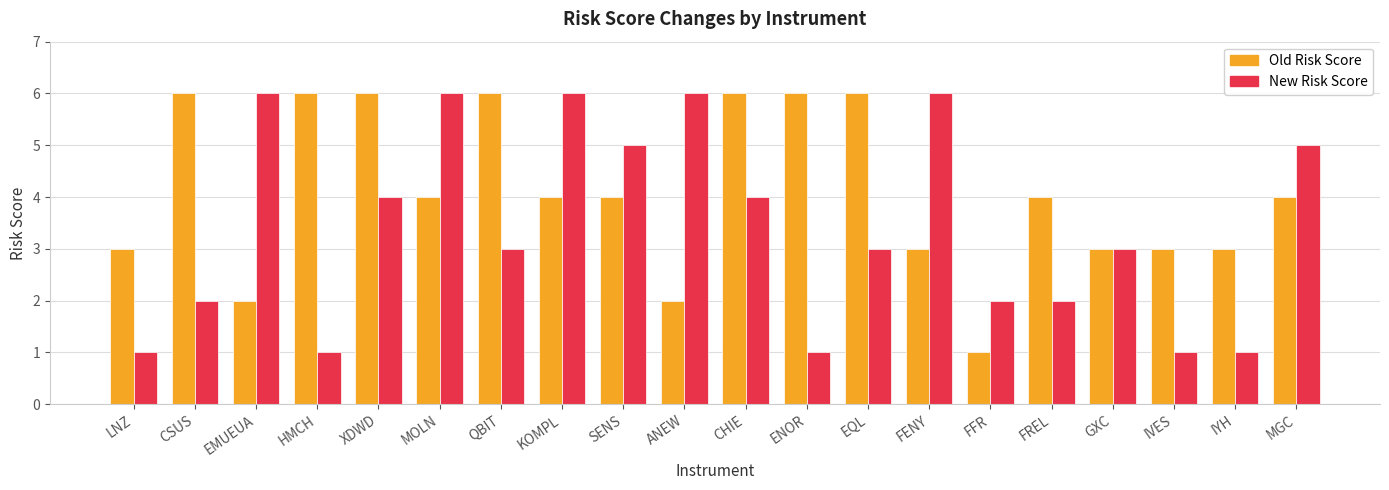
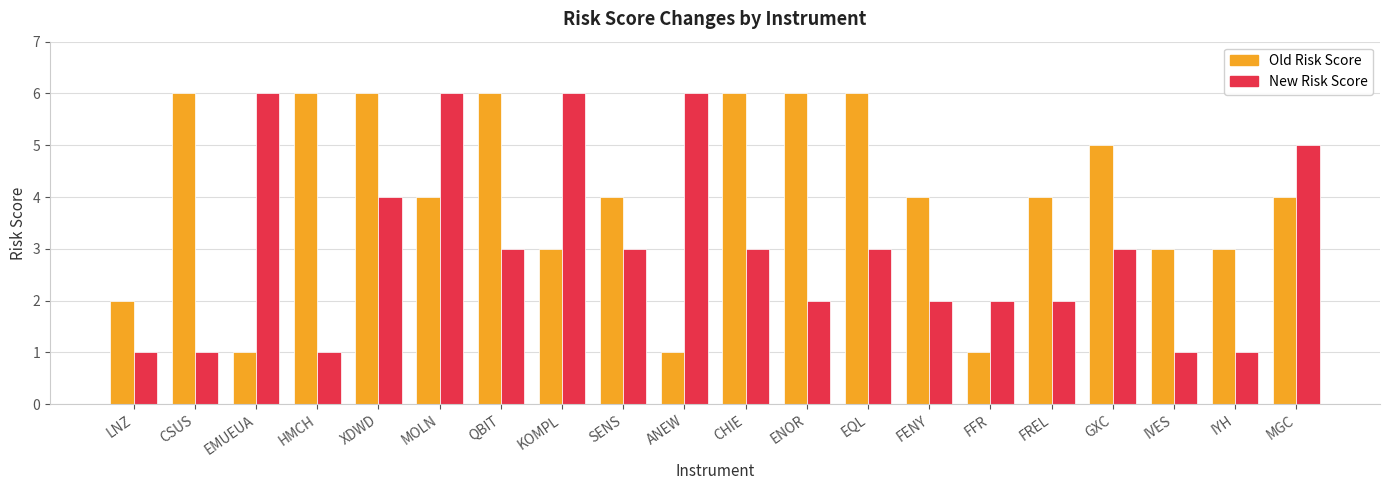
  {
    "Old Risk Score": {
-     "LNZ": 3,
+     "LNZ": 2,
      "CSUS": 6,
-     "EMUEUA": 2,
+     "EMUEUA": 1,
      "HMCH": 6,
      "XDWD": 6,
      "MOLN": 4,
      "QBIT": 6,
-     "KOMPL": 4,
+     "KOMPL": 3,
      "SENS": 4,
-     "ANEW": 2,
+     "ANEW": 1,
      "CHIE": 6,
      "ENOR": 6,
      "EQL": 6,
-     "FENY": 3,
+     "FENY": 4,
      "FFR": 1,
      "FREL": 4,
-     "GXC": 3,
+     "GXC": 5,
      "IVES": 3,
      "IYH": 3,
      "MGC": 4
    },
    "New Risk Score": {
      "LNZ": 1,
-     "CSUS": 2,
+     "CSUS": 1,
      "EMUEUA": 6,
      "HMCH": 1,
      "XDWD": 4,
      "MOLN": 6,
      "QBIT": 3,
      "KOMPL": 6,
-     "SENS": 5,
+     "SENS": 3,
      "ANEW": 6,
-     "CHIE": 4,
-     "ENOR": 1,
+     "CHIE": 3,
+     "ENOR": 2,
      "EQL": 3,
-     "FENY": 6,
+     "FENY": 2,
      "FFR": 2,
      "FREL": 2,
      "GXC": 3,
      "IVES": 1,
      "IYH": 1,
      "MGC": 5
    }
  }
